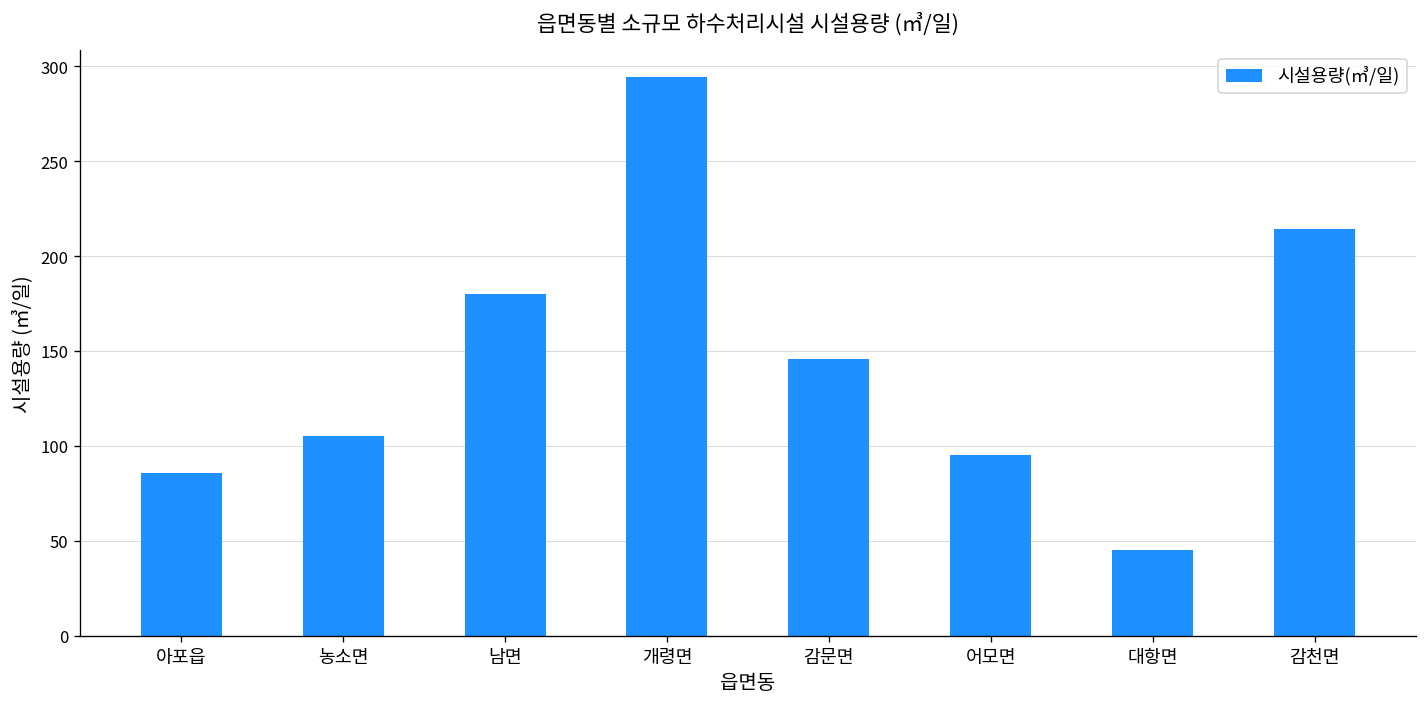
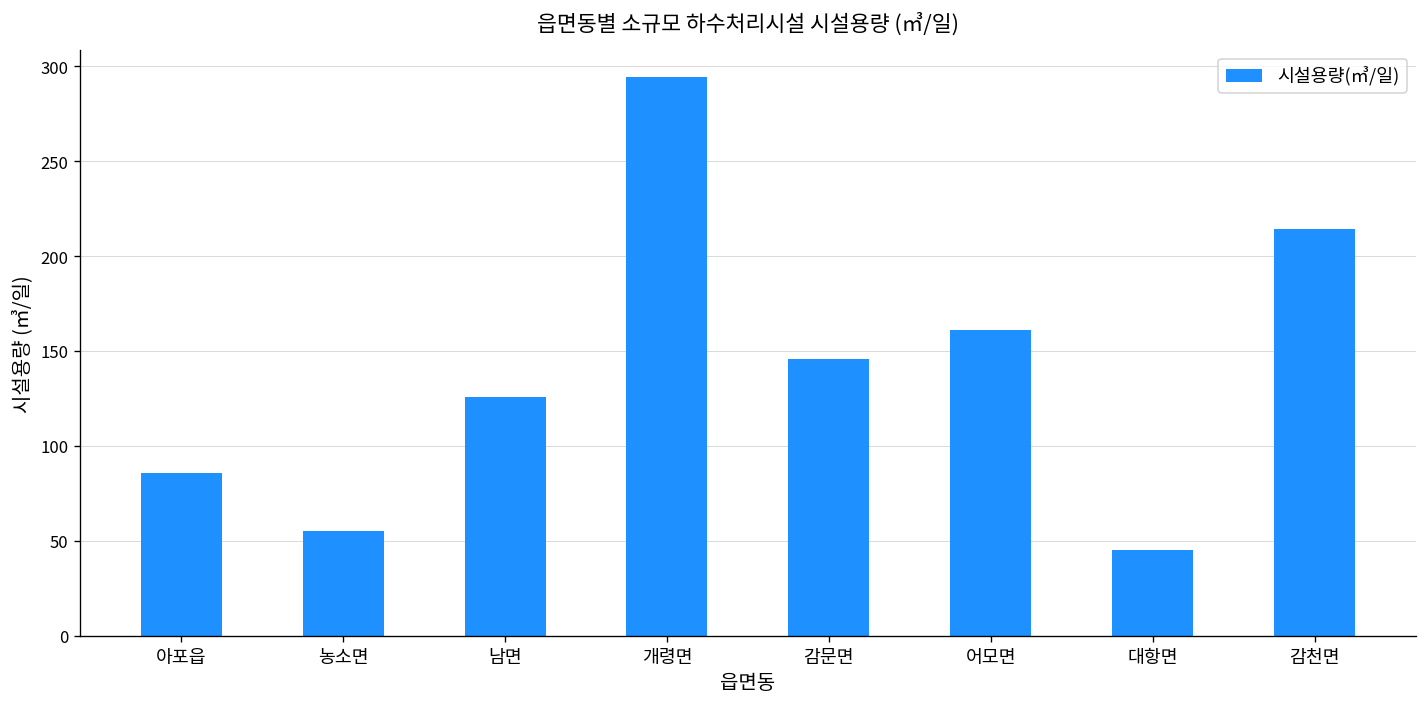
  {
    "아포읍": 86,
-   "농소면": 105,
-   "남면": 180,
+   "농소면": 55,
+   "남면": 126,
    "개령면": 294,
    "감문면": 146,
-   "어모면": 95,
+   "어모면": 161,
    "대항면": 45,
    "감천면": 214
  }
